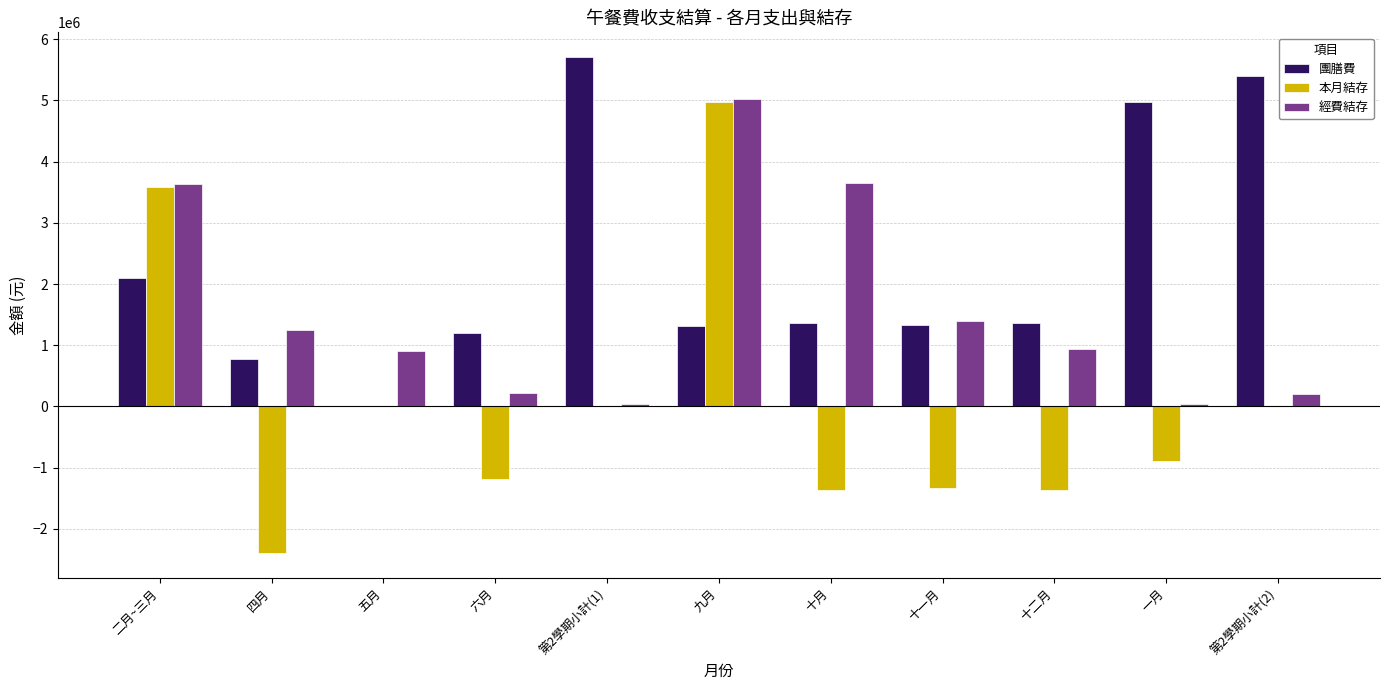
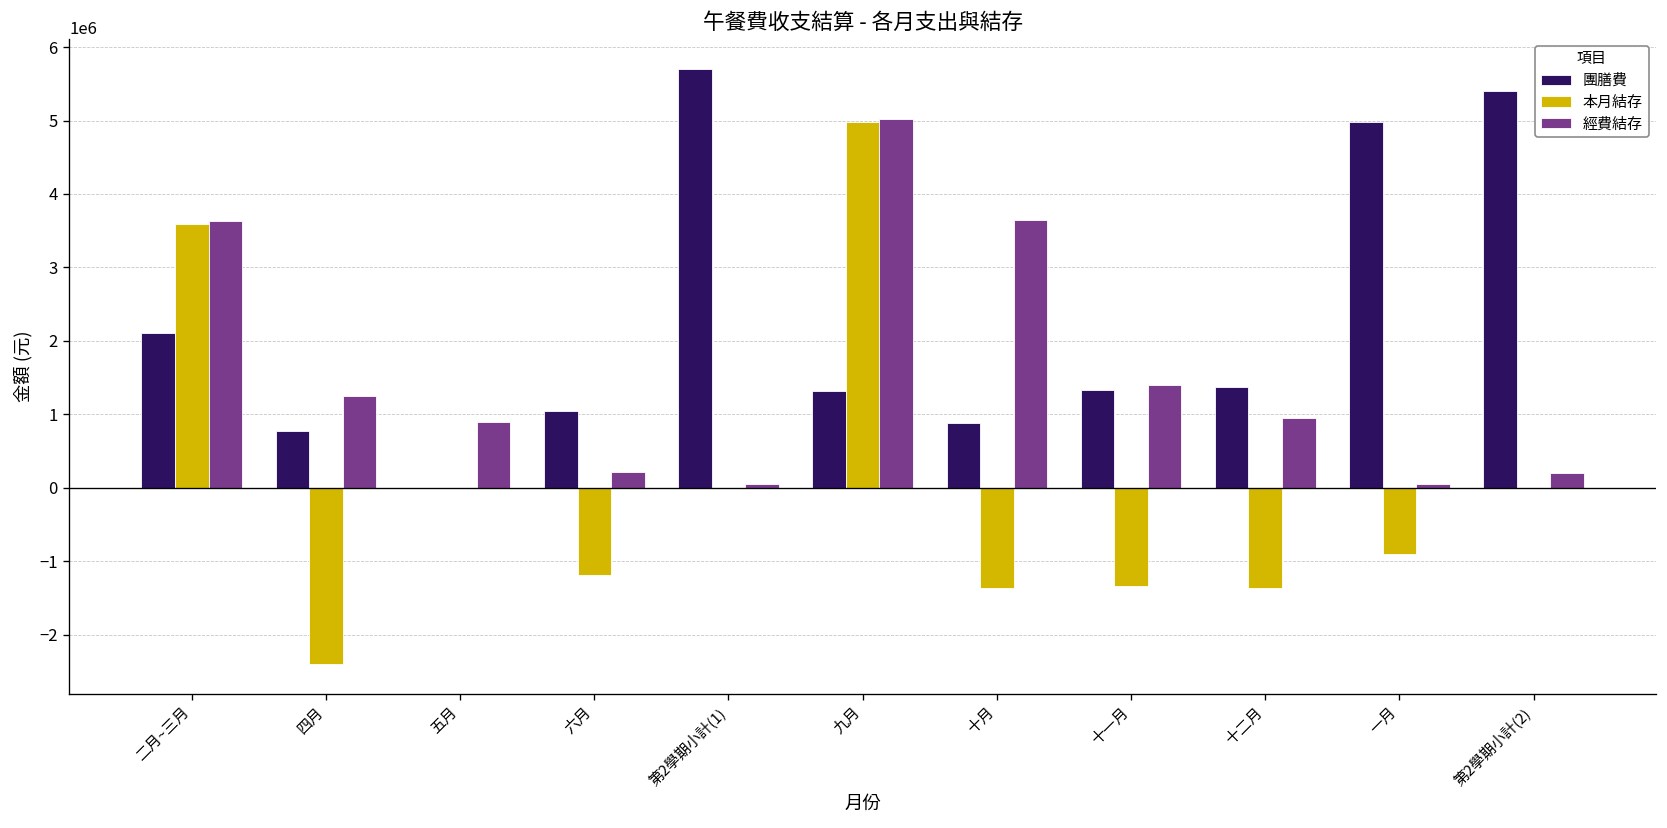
  {
    "團膳費": {
      "二月~三月": 2100000,
      "四月": 800000,
      "五月": 0,
-     "六月": 1200000,
+     "六月": 1000000,
      "第2學期小計(1)": 5700000,
      "九月": 1300000,
-     "十月": 1400000,
+     "十月": 900000,
      "十一月": 1300000,
      "十二月": 1400000,
      "一月": 5000000,
      "第2學期小計(2)": 5400000
    },
    "本月結存": {
      "二月~三月": 3600000,
      "四月": -2400000,
      "五月": 0,
      "六月": -1200000,
      "九月": 5000000,
      "十月": -1400000,
      "十一月": -1300000,
      "十二月": -1400000,
      "一月": -900000
    },
    "經費結存": {
      "二月~三月": 3600000,
      "四月": 1200000,
      "五月": 900000,
      "六月": 200000,
      "第2學期小計(1)": 0,
      "九月": 5000000,
      "十月": 3700000,
      "十一月": 1400000,
      "十二月": 900000,
      "一月": 0,
      "第2學期小計(2)": 200000
    }
  }
